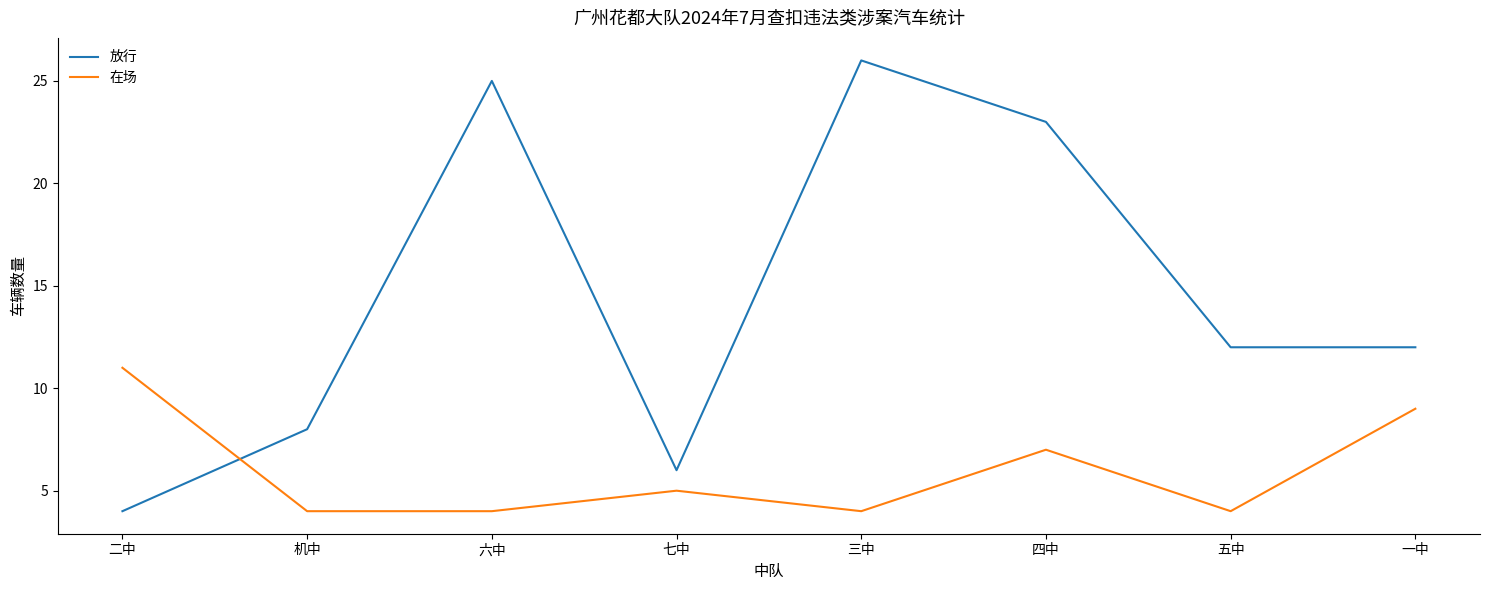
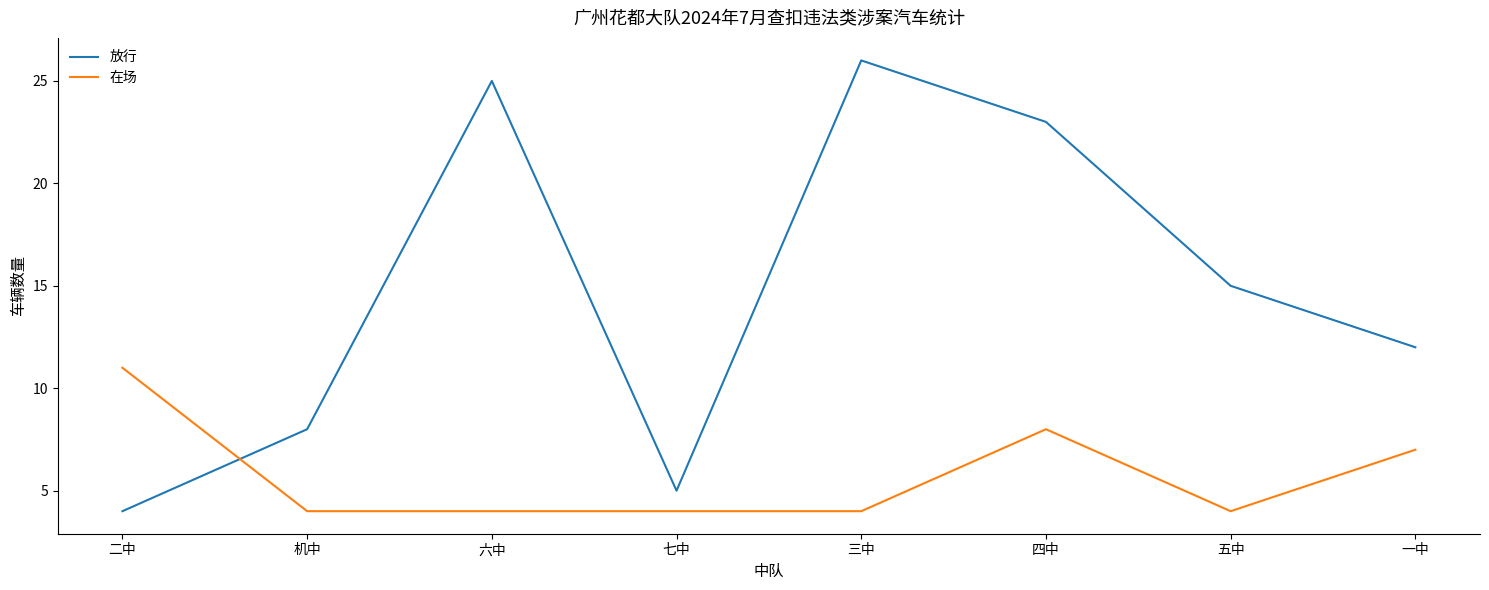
  {
    "放行": {
      "二中": 4,
      "机中": 8,
      "六中": 25,
-     "七中": 6,
+     "七中": 5,
      "三中": 26,
      "四中": 23,
-     "五中": 12,
+     "五中": 15,
      "一中": 12
    },
    "在场": {
      "二中": 11,
      "机中": 4,
      "六中": 4,
-     "七中": 5,
+     "七中": 4,
      "三中": 4,
-     "四中": 7,
+     "四中": 8,
      "五中": 4,
-     "一中": 9
+     "一中": 7
    }
  }
